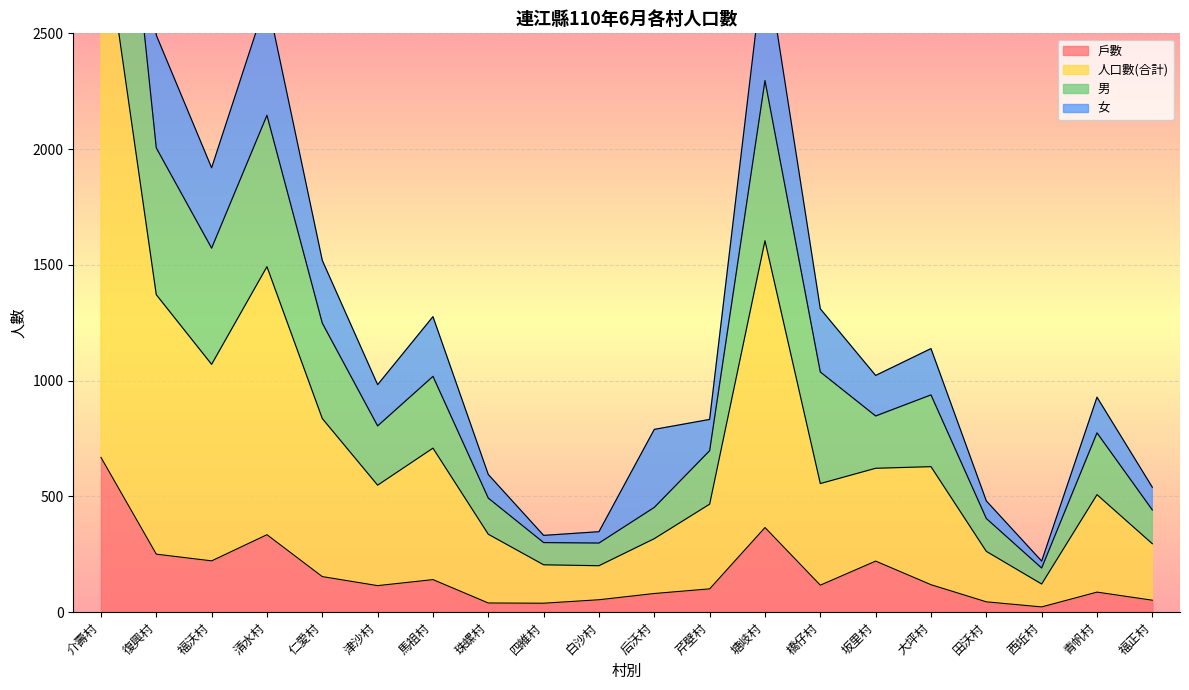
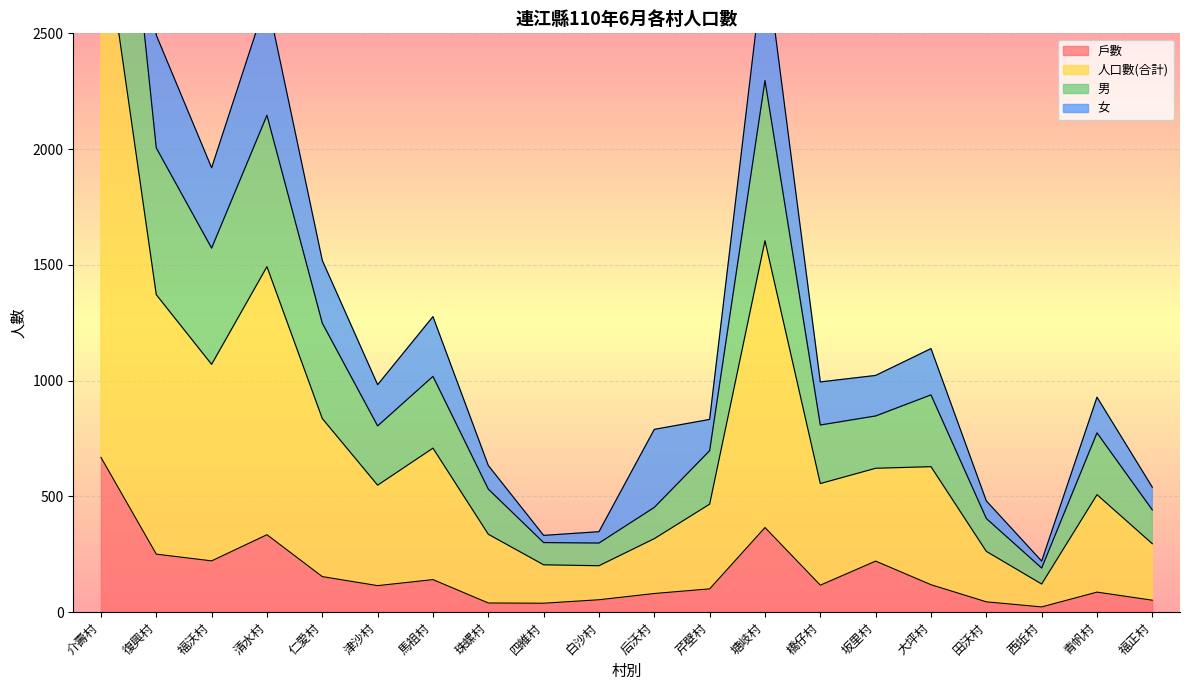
  {
    "戶數": {
      "介壽村": 670,
      "復興村": 250,
      "福沃村": 220,
      "清水村": 330,
      "仁愛村": 150,
      "津沙村": 110,
      "馬祖村": 140,
      "珠螺村": 40,
      "四維村": 40,
      "白沙村": 50,
      "后沃村": 80,
      "芹壁村": 100,
      "塘岐村": 370,
      "橋仔村": 120,
      "坂里村": 220,
      "大坪村": 120,
      "田沃村": 40,
      "西坵村": 20,
      "青帆村": 90,
      "福正村": 50
    },
    "人口數(合計)": {
      "復興村": 1120,
      "福沃村": 850,
      "清水村": 1160,
      "仁愛村": 680,
      "津沙村": 430,
      "馬祖村": 570,
      "珠螺村": 300,
      "四維村": 170,
      "白沙村": 150,
      "后沃村": 240,
      "芹壁村": 370,
      "塘岐村": 1240,
      "橋仔村": 440,
      "坂里村": 400,
      "大坪村": 510,
      "田沃村": 220,
      "西坵村": 100,
      "青帆村": 420,
      "福正村": 240
    },
    "男": {
      "復興村": 630,
      "福沃村": 500,
      "清水村": 650,
      "仁愛村": 410,
      "津沙村": 260,
      "馬祖村": 310,
-     "珠螺村": 160,
+     "珠螺村": 200,
      "四維村": 100,
      "白沙村": 100,
      "后沃村": 140,
      "芹壁村": 230,
      "塘岐村": 690,
-     "橋仔村": 480,
+     "橋仔村": 250,
      "坂里村": 230,
      "大坪村": 310,
      "田沃村": 140,
      "西坵村": 70,
      "青帆村": 270,
      "福正村": 150
    },
    "女": {
      "復興村": 490,
      "福沃村": 350,
      "仁愛村": 270,
      "津沙村": 180,
      "馬祖村": 260,
      "珠螺村": 100,
      "四維村": 30,
      "白沙村": 50,
      "后沃村": 340,
      "芹壁村": 140,
-     "橋仔村": 270,
+     "橋仔村": 190,
      "坂里村": 180,
      "大坪村": 200,
      "田沃村": 80,
      "西坵村": 30,
      "青帆村": 150,
      "福正村": 100
    }
  }
